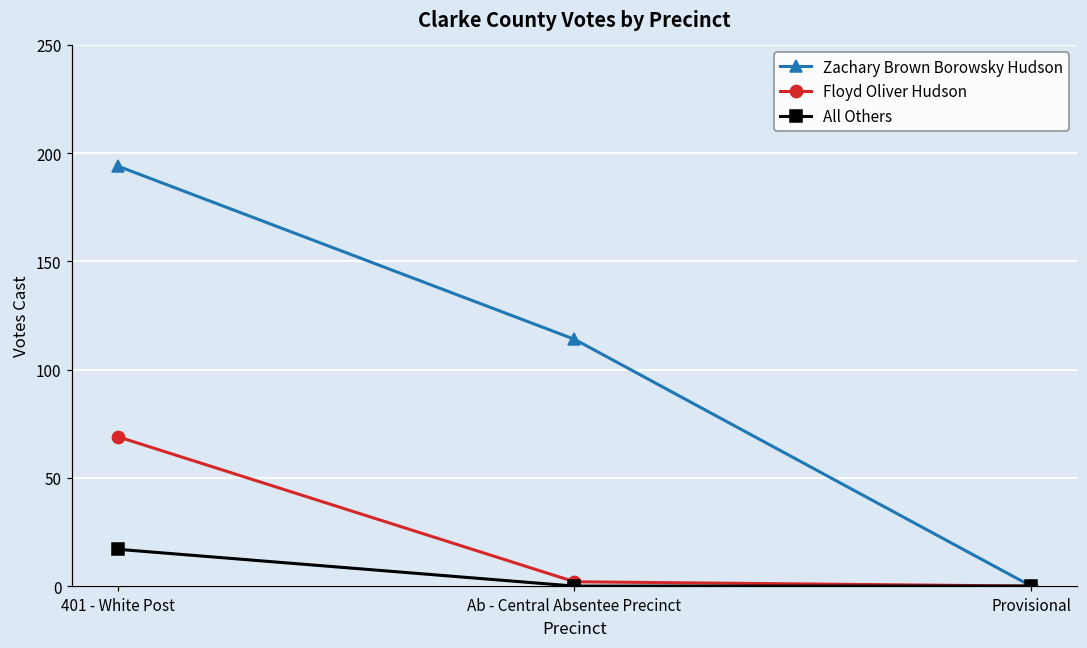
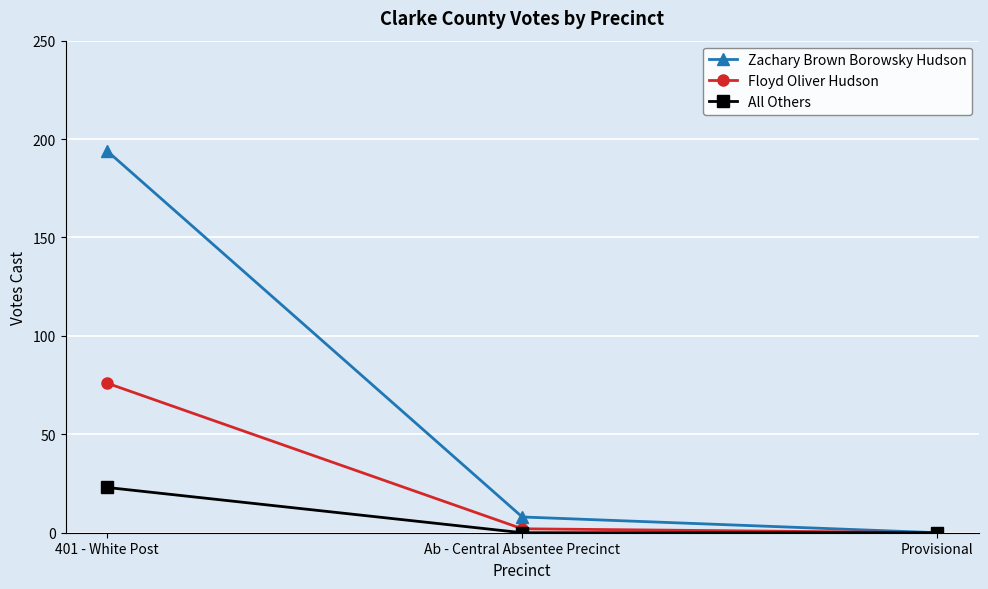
  {
    "Zachary Brown Borowsky Hudson": {
      "401 - White Post": 194,
-     "Ab - Central Absentee Precinct": 114
+     "Ab - Central Absentee Precinct": 8
    },
    "Floyd Oliver Hudson": {
-     "401 - White Post": 69,
+     "401 - White Post": 76,
      "Ab - Central Absentee Precinct": 2
    },
    "All Others": {
-     "401 - White Post": 17,
+     "401 - White Post": 23,
      "Ab - Central Absentee Precinct": 0
    }
  }
